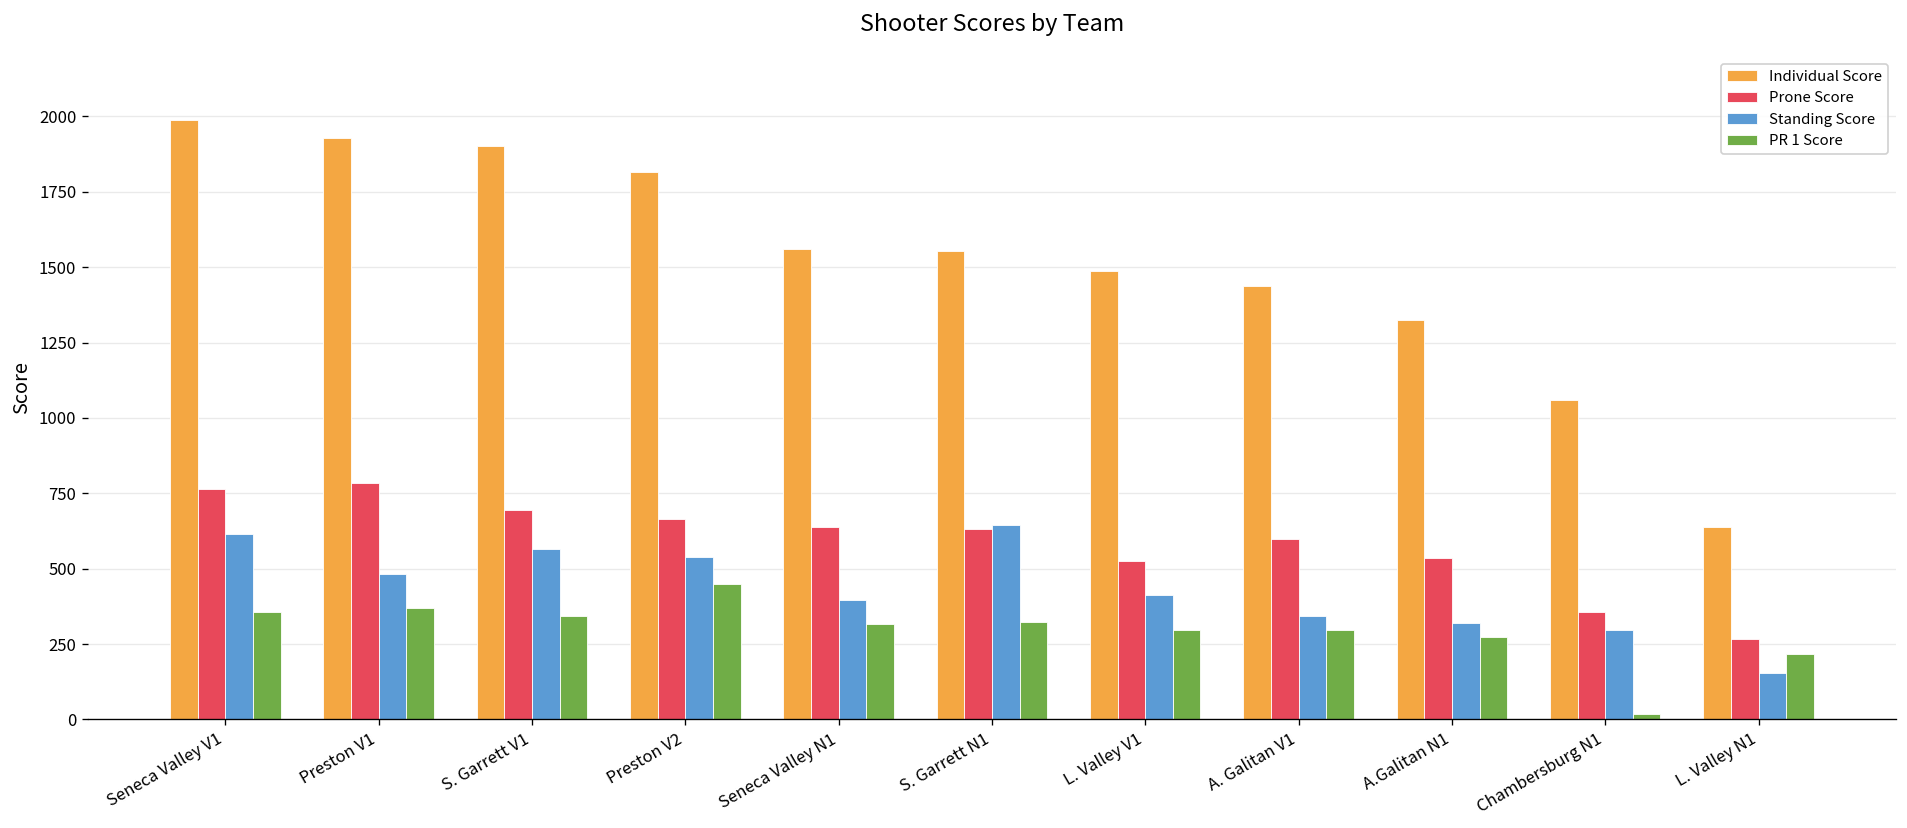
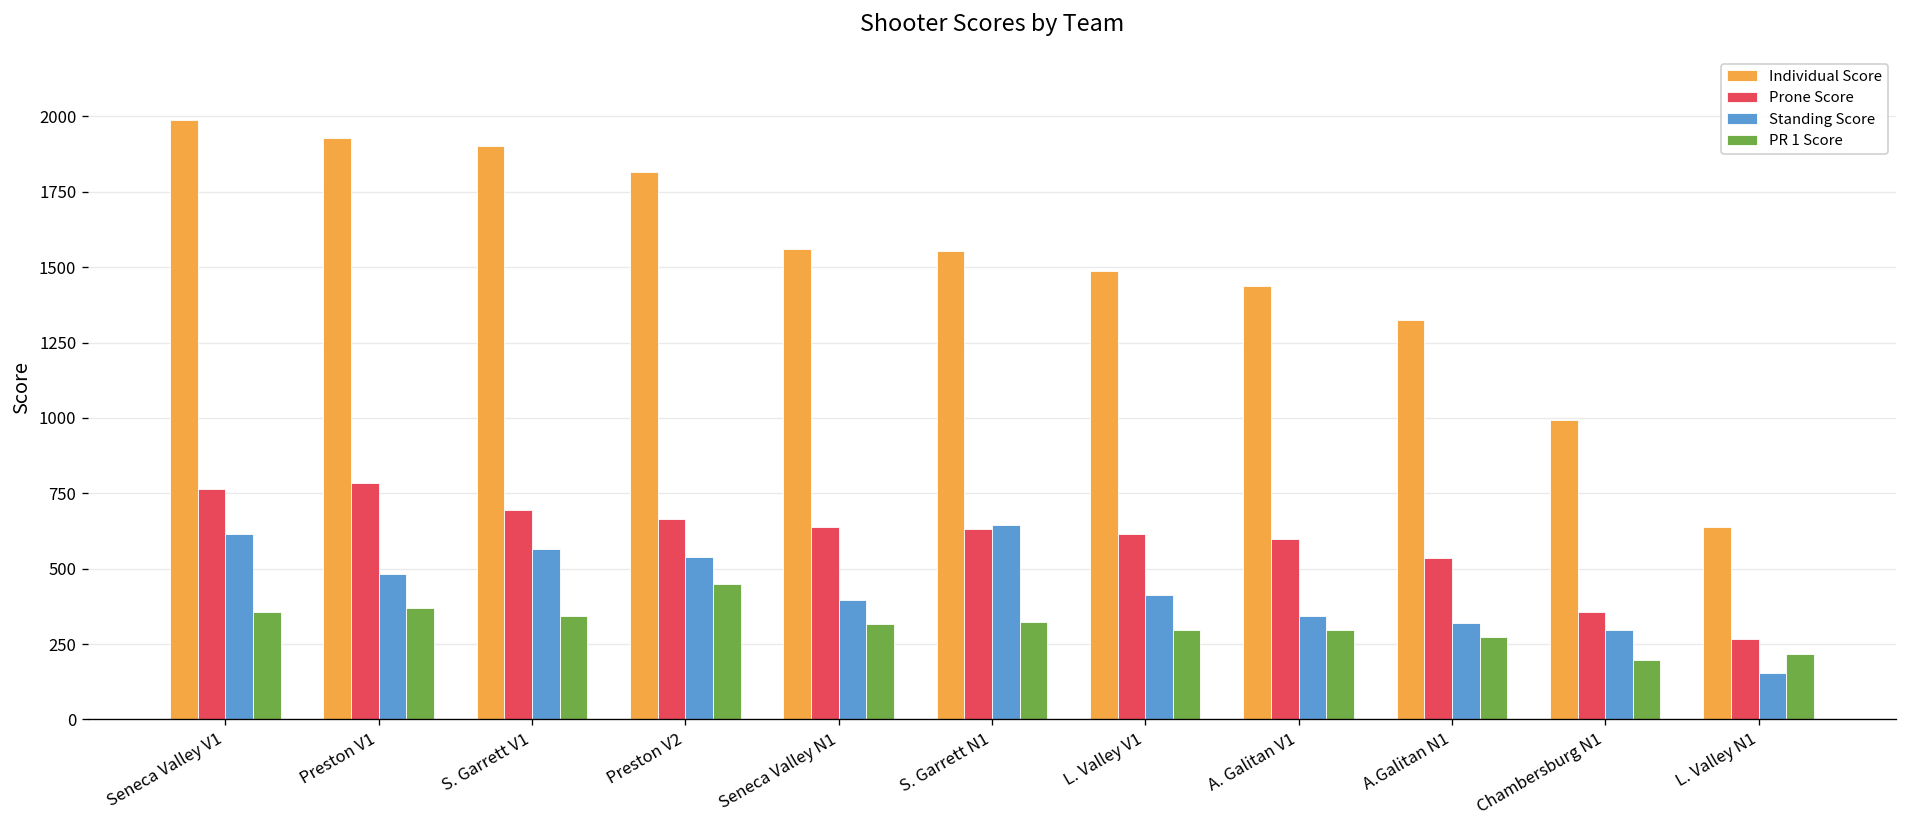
  {
    "Individual Score": {
      "Seneca Valley V1": 1990,
      "Preston V1": 1930,
      "S. Garrett V1": 1900,
      "Preston V2": 1820,
      "Seneca Valley N1": 1560,
      "S. Garrett N1": 1550,
      "L. Valley V1": 1490,
      "A. Galitan V1": 1440,
      "A.Galitan N1": 1330,
-     "Chambersburg N1": 1060,
+     "Chambersburg N1": 990,
      "L. Valley N1": 640
    },
    "Prone Score": {
      "Seneca Valley V1": 770,
      "Preston V1": 780,
      "S. Garrett V1": 700,
      "Preston V2": 670,
      "Seneca Valley N1": 640,
      "S. Garrett N1": 630,
-     "L. Valley V1": 530,
+     "L. Valley V1": 610,
      "A. Galitan V1": 600,
      "A.Galitan N1": 540,
      "Chambersburg N1": 360,
      "L. Valley N1": 270
    },
    "Standing Score": {
      "Seneca Valley V1": 610,
      "Preston V1": 480,
      "S. Garrett V1": 560,
      "Preston V2": 540,
      "Seneca Valley N1": 400,
      "S. Garrett N1": 640,
      "L. Valley V1": 410,
      "A. Galitan V1": 340,
      "A.Galitan N1": 320,
      "Chambersburg N1": 300,
      "L. Valley N1": 160
    },
    "PR 1 Score": {
      "Seneca Valley V1": 360,
      "Preston V1": 370,
      "S. Garrett V1": 340,
      "Preston V2": 450,
      "Seneca Valley N1": 320,
      "S. Garrett N1": 320,
      "L. Valley V1": 300,
      "A. Galitan V1": 300,
      "A.Galitan N1": 270,
-     "Chambersburg N1": 20,
+     "Chambersburg N1": 200,
      "L. Valley N1": 220
    }
  }
